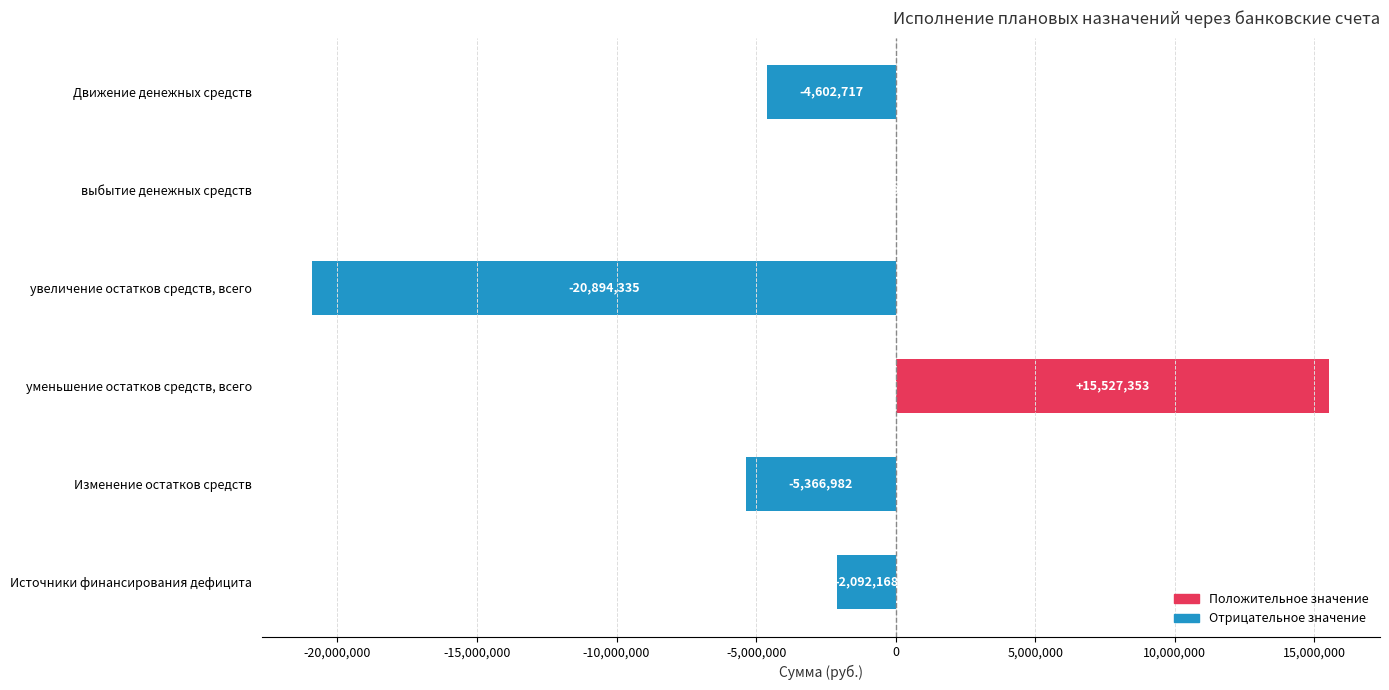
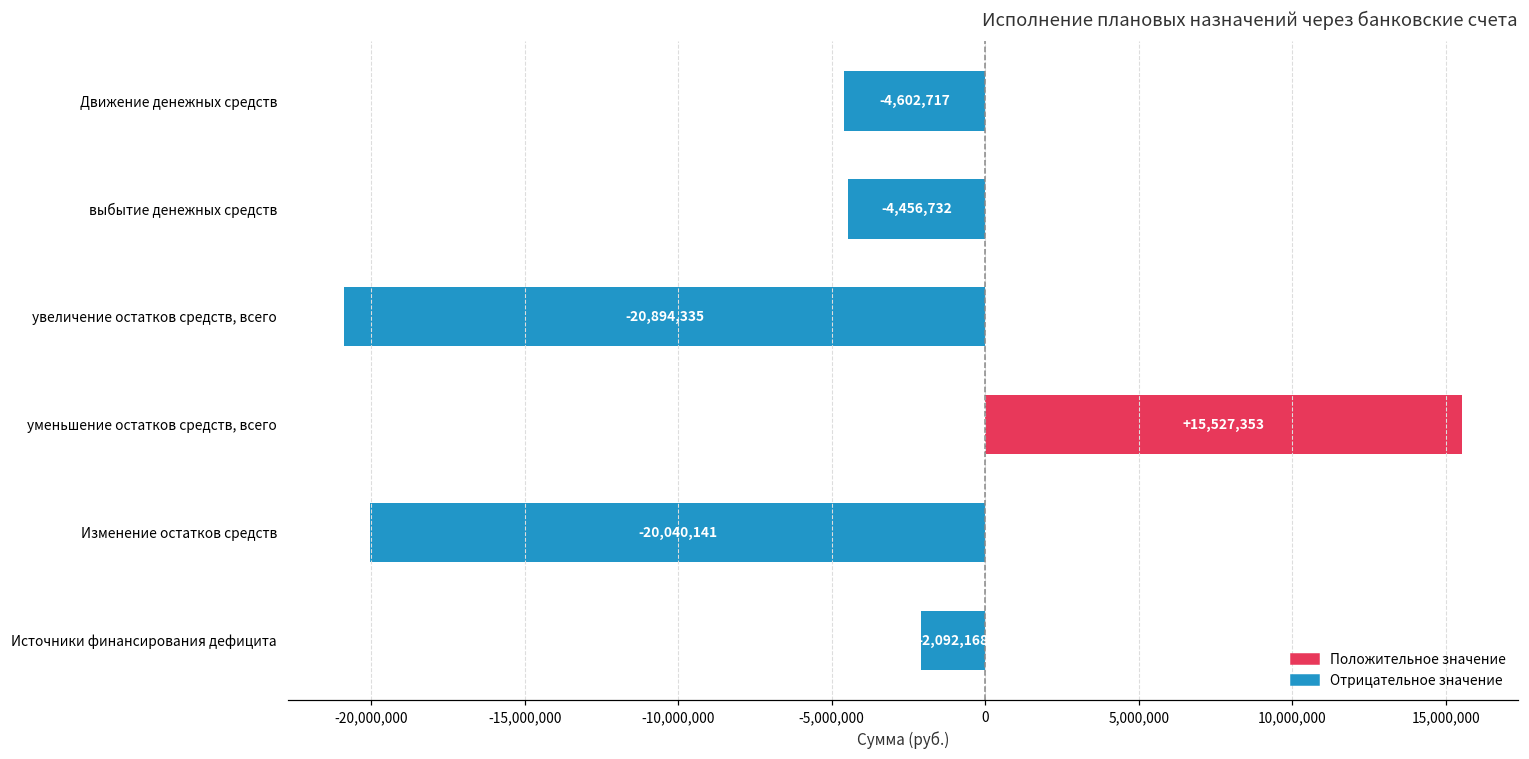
  {
    "Движение денежных средств": "-4,602,717",
-   "выбытие денежных средств": "0",
+   "выбытие денежных средств": "-4,500,000",
    "увеличение остатков средств, всего": "-20,894,335",
    "уменьшение остатков средств, всего": "+15,527,353",
-   "Изменение остатков средств": "-5,366,982",
+   "Изменение остатков средств": "-20,040,141",
    "Источники финансирования дефицита": "-2,092,168"
  }
